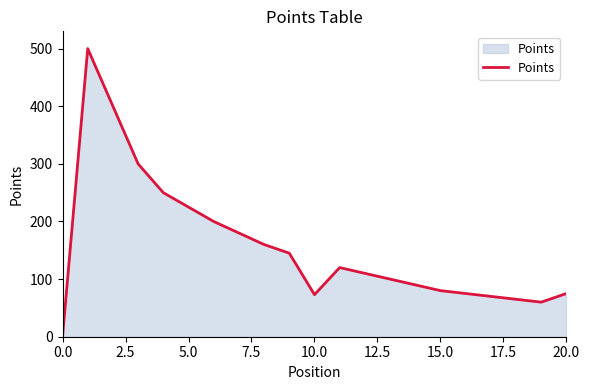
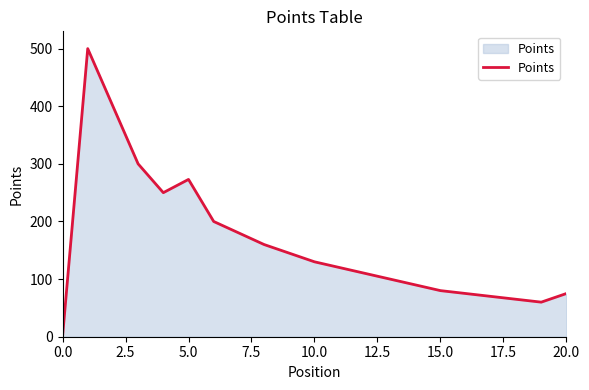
  {
    "0.0": 0,
-   "5.0": 230,
-   "10.0": 70,
+   "5.0": 270,
+   "10.0": 130,
    "15.0": 80,
    "20.0": 80
  }
